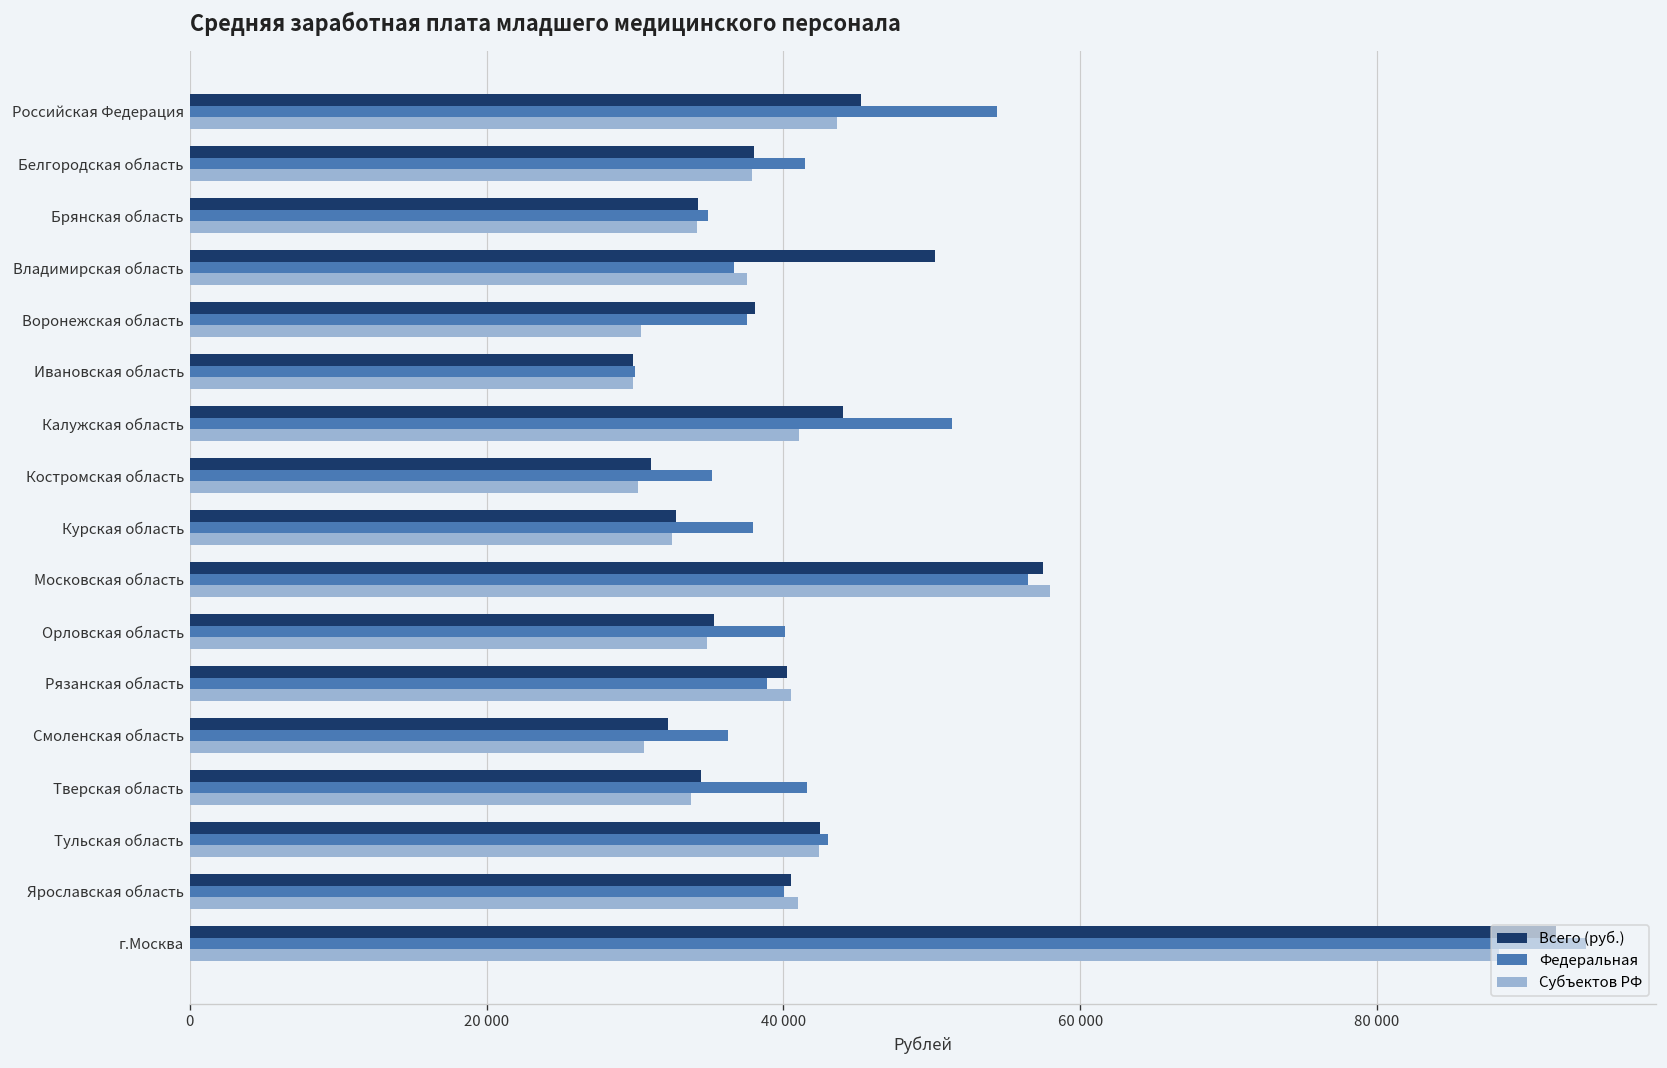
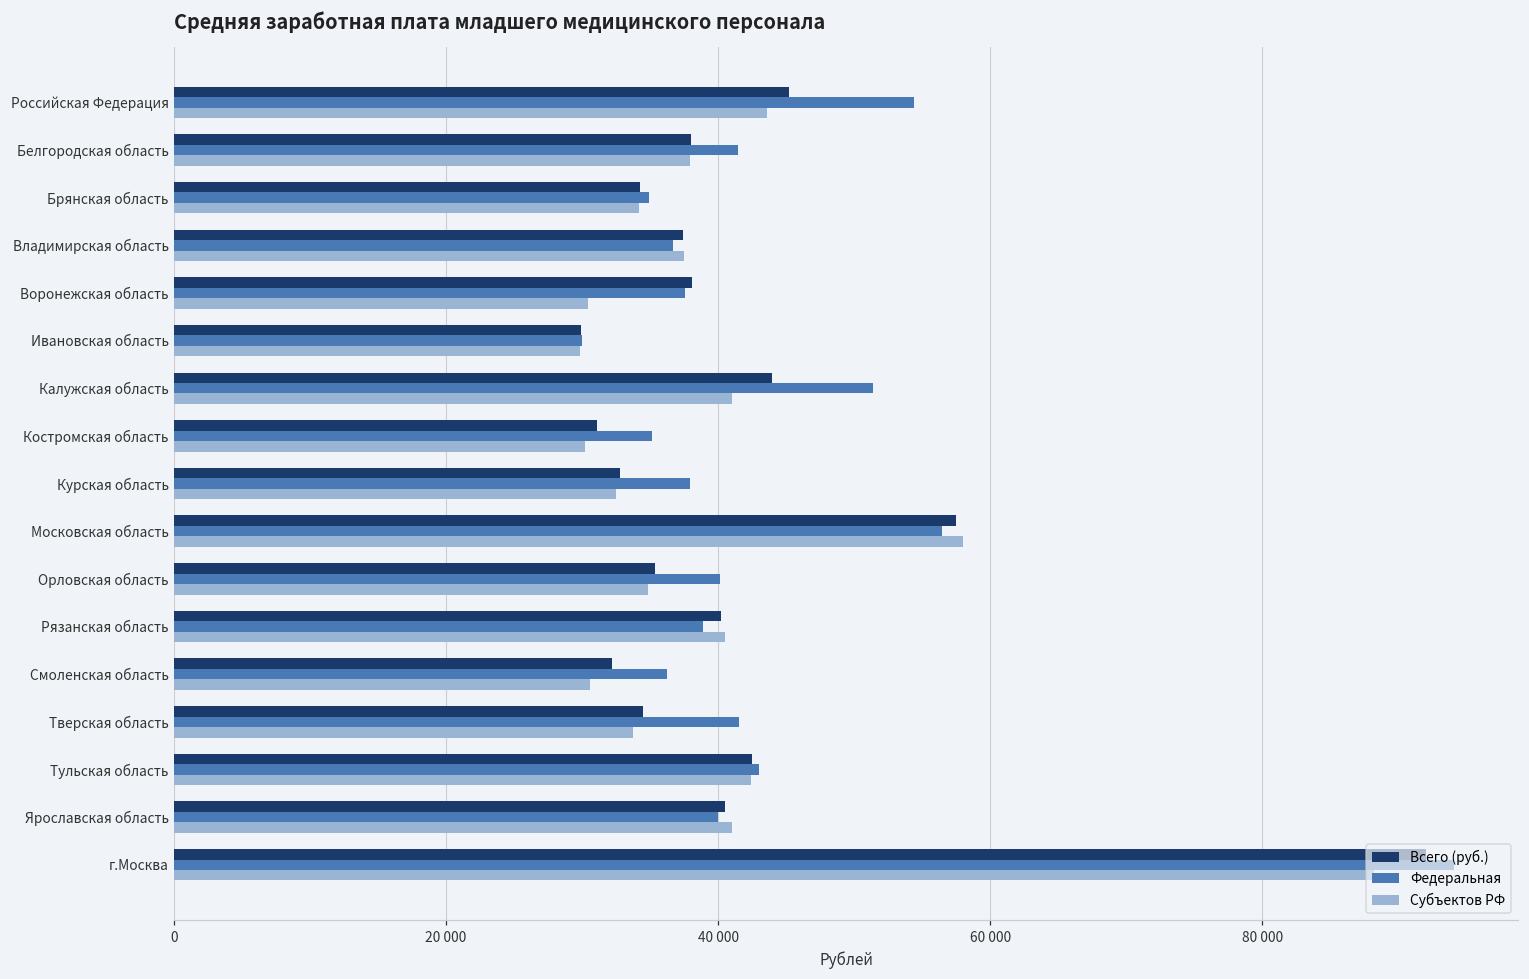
  {
    "Всего (руб.)": {
      "Российская Федерация": 45200,
      "Белгородская область": 38000,
      "Брянская область": 34200,
-     "Владимирская область": 50200,
+     "Владимирская область": 37400,
      "Воронежская область": 38100,
      "Ивановская область": 29900,
      "Калужская область": 44000,
      "Костромская область": 31100,
      "Курская область": 32800,
      "Московская область": 57500,
      "Орловская область": 35400,
      "Рязанская область": 40200,
      "Смоленская область": 32200,
      "Тверская область": 34500,
      "Тульская область": 42500,
      "Ярославская область": 40500
    },
    "Федеральная": {
      "Российская Федерация": 54400,
      "Белгородская область": 41500,
      "Брянская область": 34900,
      "Владимирская область": 36700,
      "Воронежская область": 37500,
      "Ивановская область": 30000,
      "Калужская область": 51400,
      "Костромская область": 35200,
      "Курская область": 38000,
      "Московская область": 56500,
      "Орловская область": 40100,
      "Рязанская область": 38900,
      "Смоленская область": 36300,
      "Тверская область": 41600,
      "Тульская область": 43000,
      "Ярославская область": 40000
    },
    "Субъектов РФ": {
      "Российская Федерация": 43600,
      "Белгородская область": 37900,
      "Брянская область": 34200,
      "Владимирская область": 37500,
      "Воронежская область": 30400,
      "Ивановская область": 29900,
      "Калужская область": 41000,
      "Костромская область": 30200,
      "Курская область": 32500,
      "Московская область": 58000,
      "Орловская область": 34800,
      "Рязанская область": 40500,
      "Смоленская область": 30600,
      "Тверская область": 33800,
      "Тульская область": 42400,
      "Ярославская область": 41000
    }
  }
